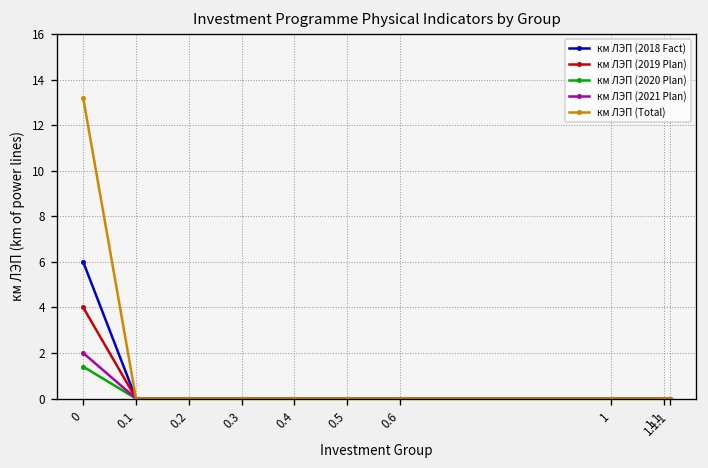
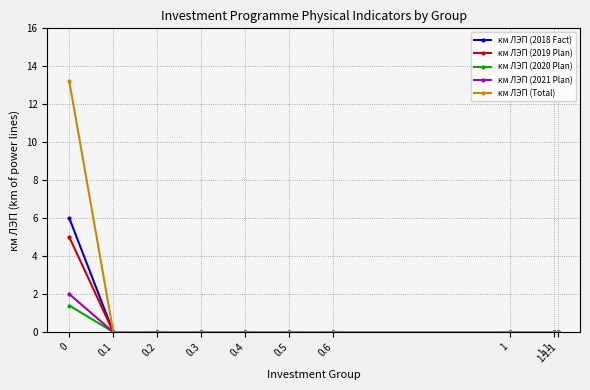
  {
    "км ЛЭП (2018 Fact)": {
      "0": 6
    },
    "км ЛЭП (2019 Plan)": {
-     "0": 4
+     "0": 5
    },
    "км ЛЭП (2020 Plan)": {
      "0": 1.4
    },
    "км ЛЭП (2021 Plan)": {
      "0": 2
    },
    "км ЛЭП (Total)": {
      "0": 13.2
    }
  }
